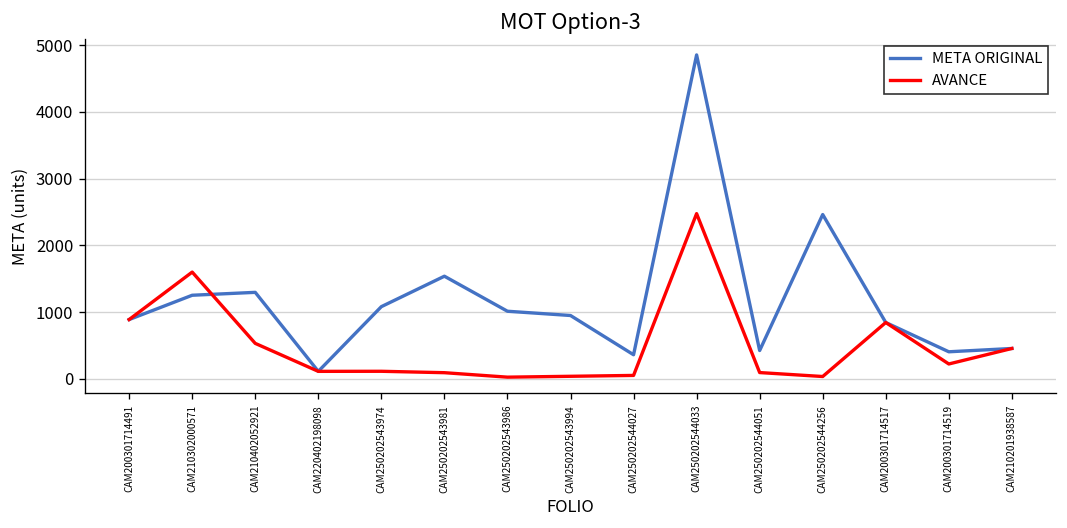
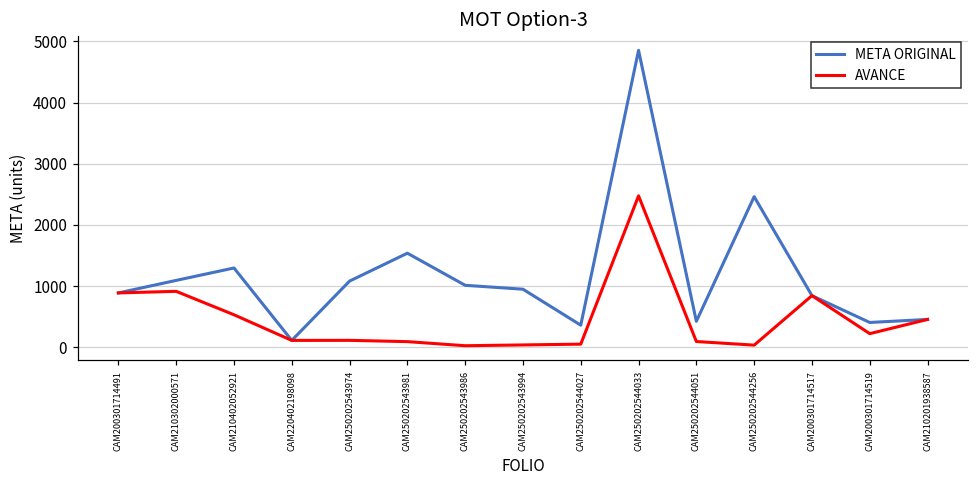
  {
    "META ORIGINAL": {
-     "CAM210302000571": 1300,
+     "CAM210302000571": 1100,
      "CAM210402052921": 1300,
      "CAM250202543974": 1100,
      "CAM250202543981": 1500,
      "CAM250202543986": 1000,
      "CAM250202543994": 900,
      "CAM250202544027": 400,
      "CAM250202544033": 4900,
      "CAM250202544051": 400,
      "CAM250202544256": 2500,
      "CAM200301714519": 400
    },
    "AVANCE": {
-     "CAM210302000571": 1600,
+     "CAM210302000571": 900,
      "CAM210402052921": 500,
      "CAM250202543974": 100,
      "CAM250202543981": 100,
      "CAM250202543986": 0,
      "CAM250202543994": 0,
      "CAM250202544027": 100,
      "CAM250202544033": 2500,
      "CAM250202544051": 100,
      "CAM250202544256": 0,
      "CAM200301714519": 200
    }
  }
